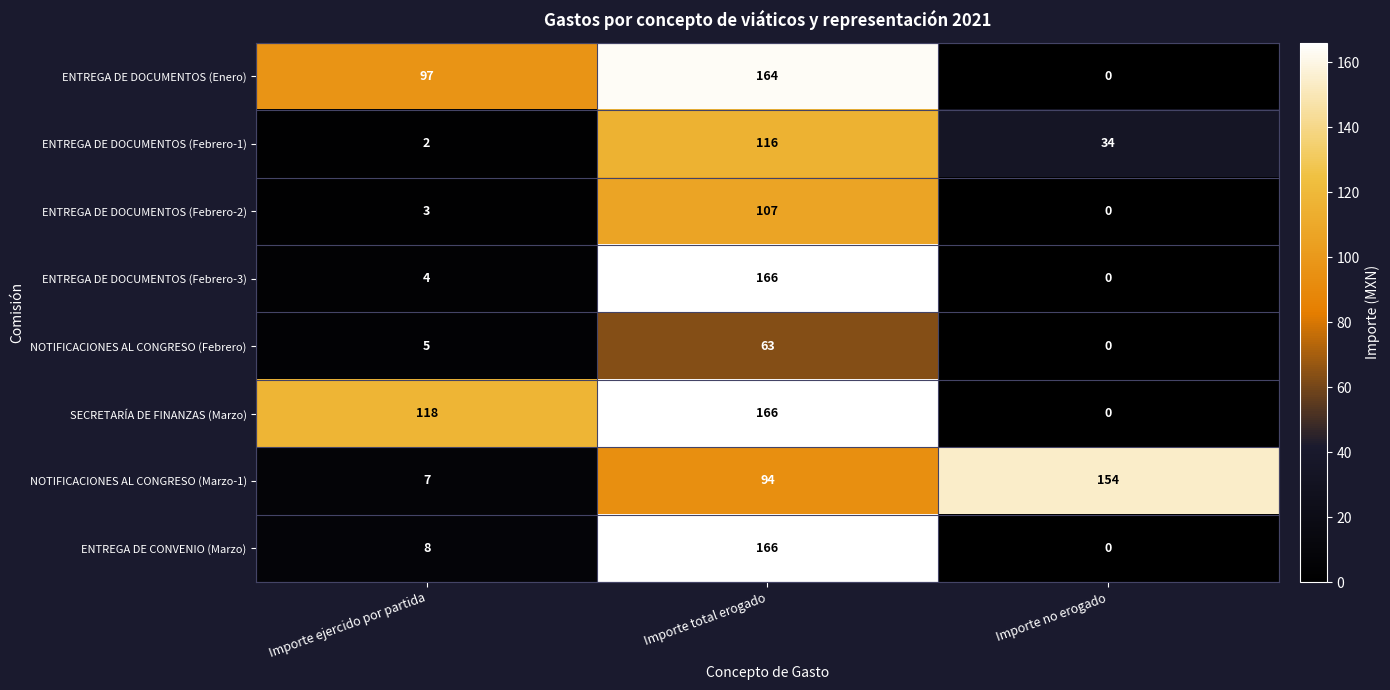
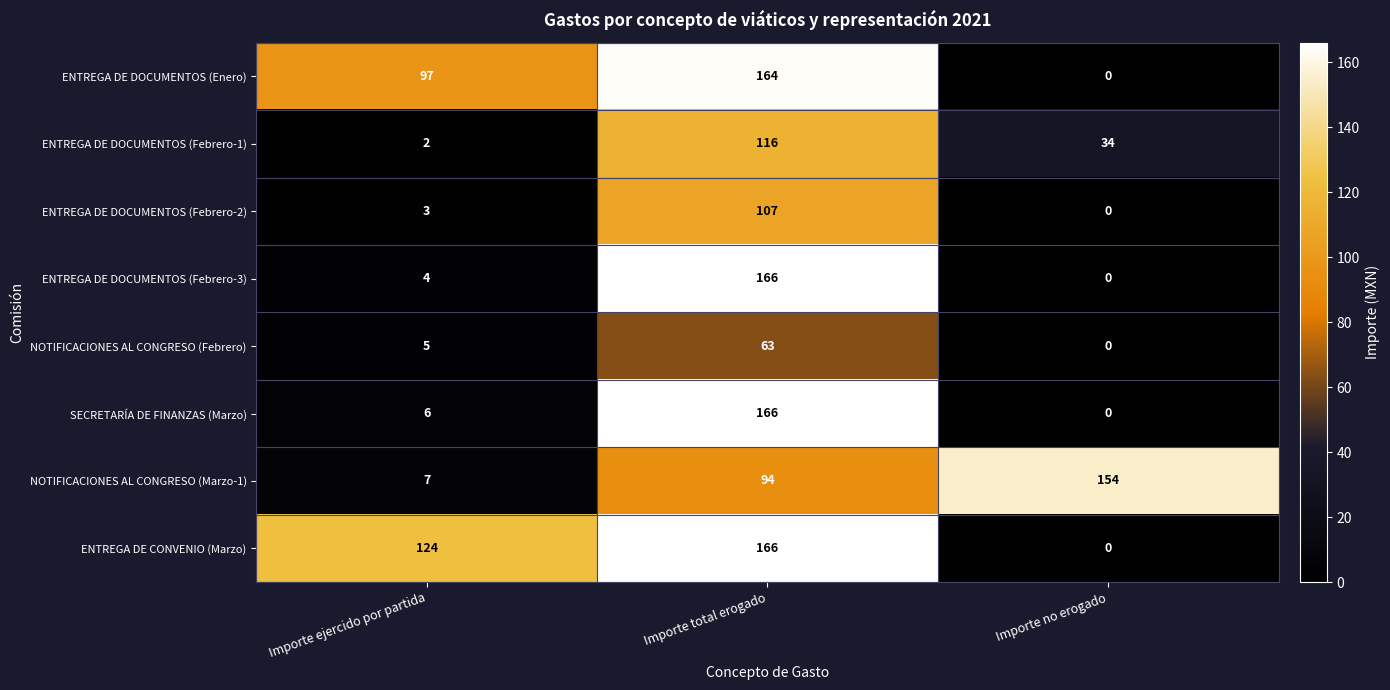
  {
    "ENTREGA DE DOCUMENTOS (Enero)": {
      "Importe ejercido por partida": 97,
      "Importe total erogado": 164,
      "Importe no erogado": 0
    },
    "ENTREGA DE DOCUMENTOS (Febrero-1)": {
      "Importe ejercido por partida": 2,
      "Importe total erogado": 116,
      "Importe no erogado": 34
    },
    "ENTREGA DE DOCUMENTOS (Febrero-2)": {
      "Importe ejercido por partida": 3,
      "Importe total erogado": 107,
      "Importe no erogado": 0
    },
    "ENTREGA DE DOCUMENTOS (Febrero-3)": {
      "Importe ejercido por partida": 4,
      "Importe total erogado": 166,
      "Importe no erogado": 0
    },
    "NOTIFICACIONES AL CONGRESO (Febrero)": {
      "Importe ejercido por partida": 5,
      "Importe total erogado": 63,
      "Importe no erogado": 0
    },
    "SECRETARÍA DE FINANZAS (Marzo)": {
-     "Importe ejercido por partida": 118,
+     "Importe ejercido por partida": 6,
      "Importe total erogado": 166,
      "Importe no erogado": 0
    },
    "NOTIFICACIONES AL CONGRESO (Marzo-1)": {
      "Importe ejercido por partida": 7,
      "Importe total erogado": 94,
      "Importe no erogado": 154
    },
    "ENTREGA DE CONVENIO (Marzo)": {
-     "Importe ejercido por partida": 8,
+     "Importe ejercido por partida": 124,
      "Importe total erogado": 166,
      "Importe no erogado": 0
    }
  }
